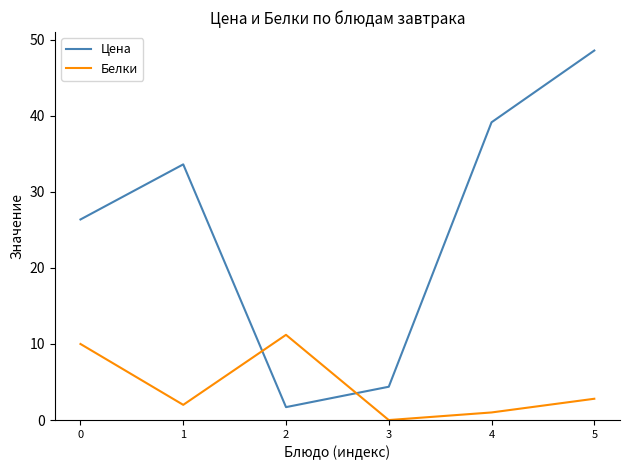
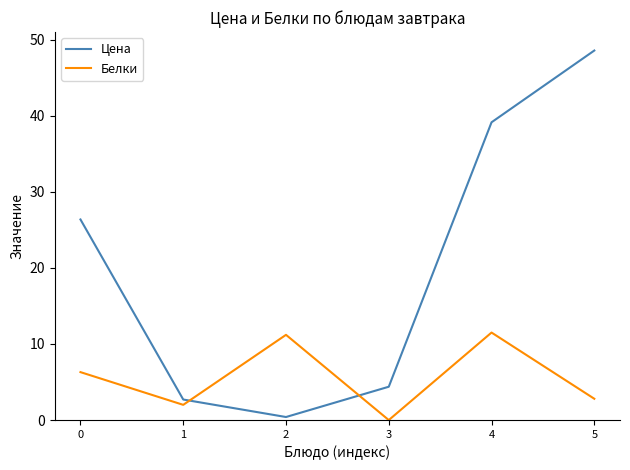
  {
    "Цена": {
      "0": 26,
-     "1": 34,
-     "2": 2,
+     "1": 3,
+     "2": 0,
      "3": 4,
      "4": 39,
      "5": 49
    },
    "Белки": {
-     "0": 10,
+     "0": 6,
      "1": 2,
      "2": 11,
      "3": 0,
-     "4": 1,
+     "4": 12,
      "5": 3
    }
  }
